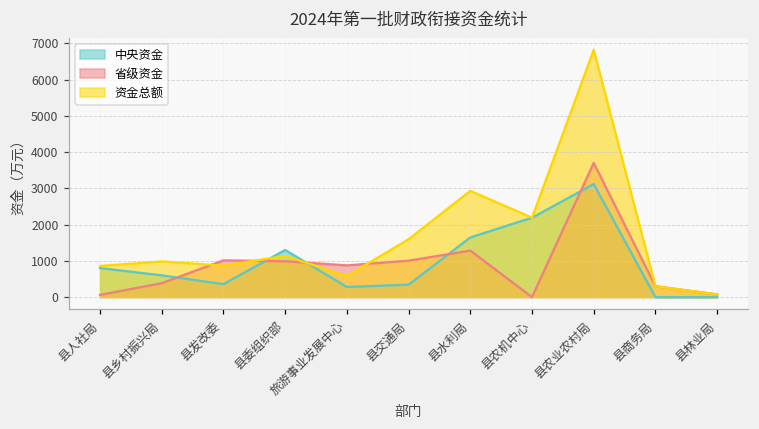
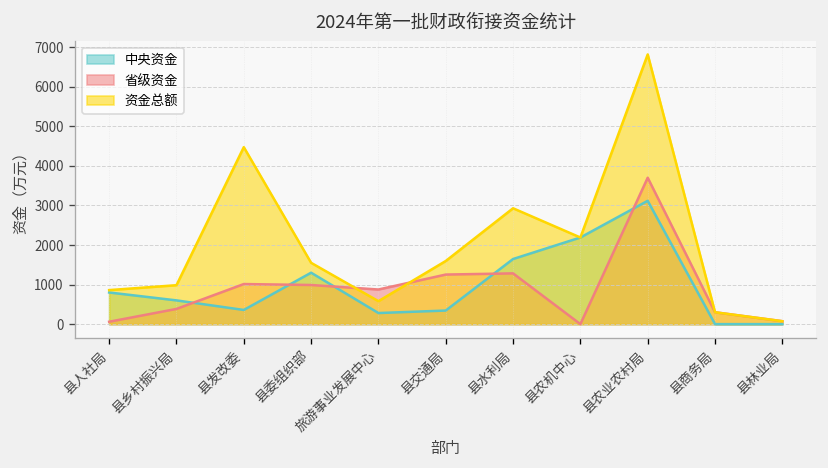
  {
    "中央资金": {
      "县乡村振兴局": 600,
      "县发改委": 400,
      "县委组织部": 1300,
      "旅游事业发展中心": 300,
      "县交通局": 300,
      "县水利局": 1600,
      "县农业农村局": 3100,
      "县商务局": 0
    },
    "省级资金": {
      "县人社局": 100,
      "县乡村振兴局": 400,
      "县发改委": 1000,
      "县委组织部": 1000,
      "旅游事业发展中心": 900,
-     "县交通局": 1000,
+     "县交通局": 1300,
      "县水利局": 1300,
      "县农机中心": 0,
      "县农业农村局": 3700
    },
    "资金总额": {
      "县乡村振兴局": 1000,
-     "县发改委": 900,
-     "县委组织部": 1100,
+     "县发改委": 4500,
+     "县委组织部": 1600,
      "旅游事业发展中心": 600,
      "县交通局": 1600,
      "县水利局": 2900,
      "县农业农村局": 6800
    }
  }
